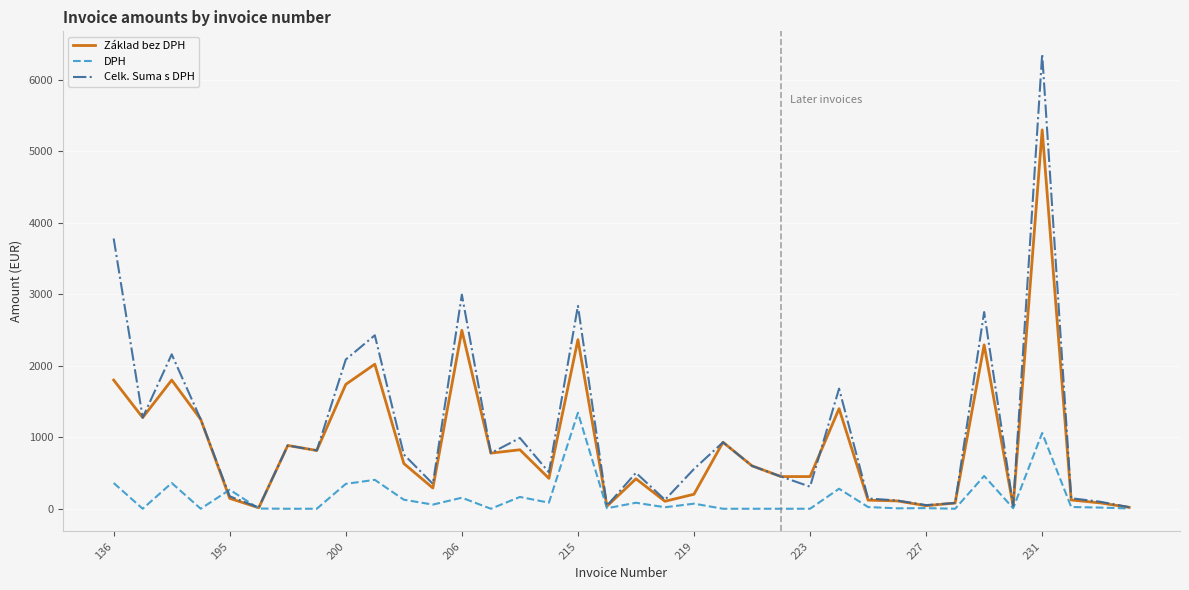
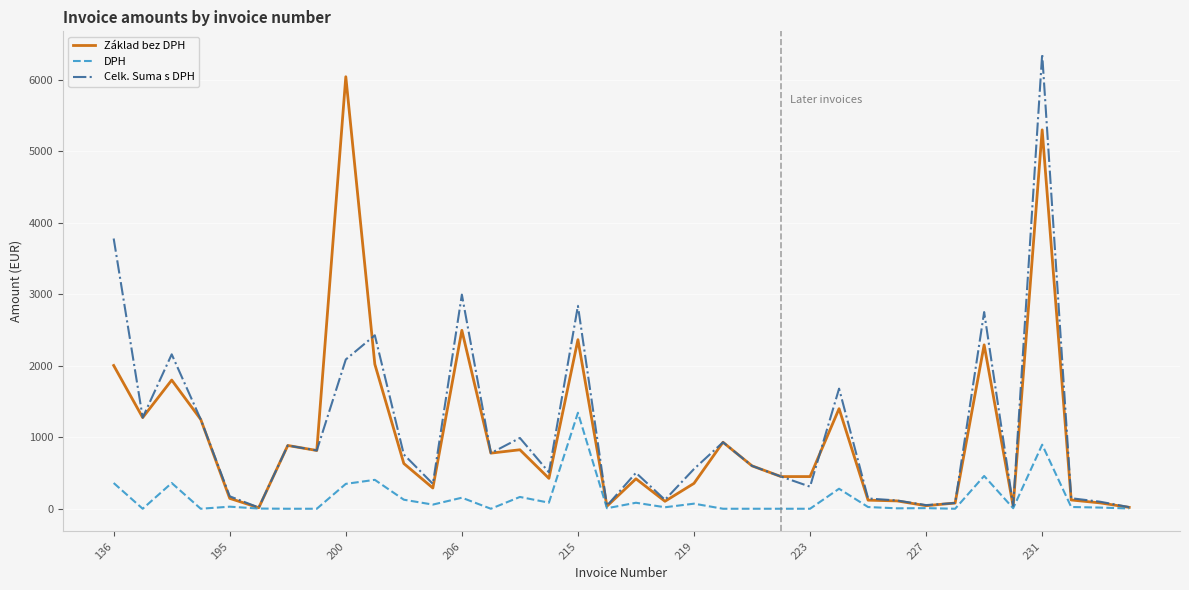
  {
    "Základ bez DPH": {
-     "136": 1800,
-     "200": 1700,
+     "136": 2000,
+     "200": 6000,
      "206": 2500,
      "215": 2400,
-     "219": 200,
+     "219": 400,
      "223": 500,
      "231": 5300
    },
    "DPH": {
      "136": 400,
-     "195": 300,
+     "195": 0,
      "200": 300,
      "206": 200,
      "215": 1300,
      "219": 100,
      "223": 0,
-     "231": 1100
+     "231": 900
    },
    "Celk. Suma s DPH": {
      "136": 3800,
      "200": 2100,
      "206": 3000,
      "215": 2800,
      "219": 600,
      "223": 300,
      "231": 6400
    }
  }
